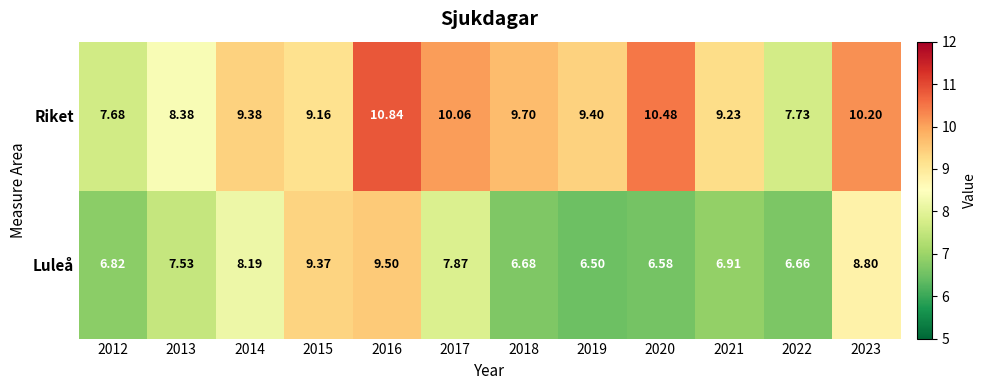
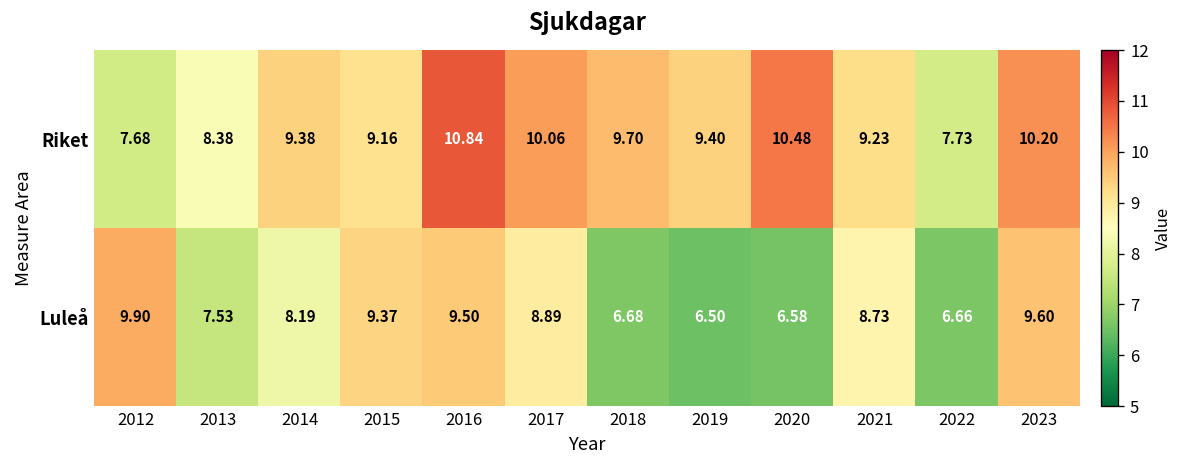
  {
    "Riket": {
      "2012": 7.68,
      "2013": 8.38,
      "2014": 9.38,
      "2015": 9.16,
      "2016": 10.84,
      "2017": 10.06,
      "2018": 9.70,
      "2019": 9.40,
      "2020": 10.48,
      "2021": 9.23,
      "2022": 7.73,
      "2023": 10.20
    },
    "Luleå": {
-     "2012": 6.82,
+     "2012": 9.90,
      "2013": 7.53,
      "2014": 8.19,
      "2015": 9.37,
      "2016": 9.50,
-     "2017": 7.87,
+     "2017": 8.89,
      "2018": 6.68,
      "2019": 6.50,
      "2020": 6.58,
-     "2021": 6.91,
+     "2021": 8.73,
      "2022": 6.66,
-     "2023": 8.80
+     "2023": 9.60
    }
  }
